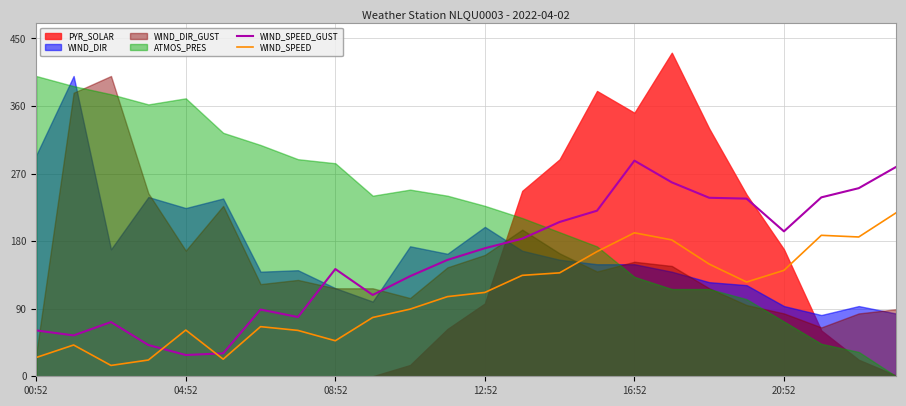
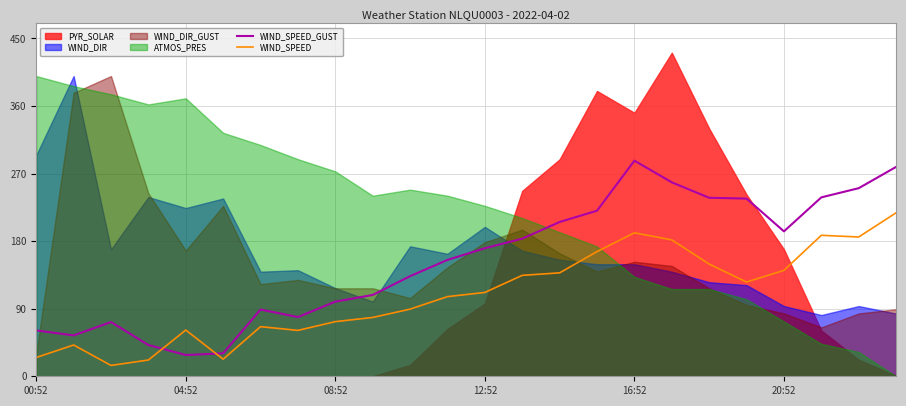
  {
    "WIND_SPEED_GUST": {
      "00:52": 60,
      "04:52": 30,
-     "08:52": 140,
+     "08:52": 100,
      "12:52": 170,
      "16:52": 290,
      "20:52": 190
    },
    "PYR_SOLAR": {
      "00:52": 0,
      "04:52": 0,
      "08:52": 0,
      "12:52": 100,
      "16:52": 350,
      "20:52": 170
    },
    "WIND_SPEED": {
      "00:52": 30,
      "04:52": 60,
-     "08:52": 50,
+     "08:52": 70,
      "12:52": 110,
      "16:52": 190,
      "20:52": 140
    },
    "WIND_DIR": {
      "00:52": 290,
      "04:52": 220,
      "12:52": 200,
      "20:52": 90
    },
    "WIND_DIR_GUST": {
      "00:52": 30,
      "04:52": 170,
-     "12:52": 160,
+     "12:52": 180,
      "20:52": 80
    },
    "ATMOS_PRES": {
      "00:52": 400,
      "04:52": 370,
-     "08:52": 280,
+     "08:52": 270,
      "12:52": 230,
      "16:52": 130,
      "20:52": 70
    }
  }
